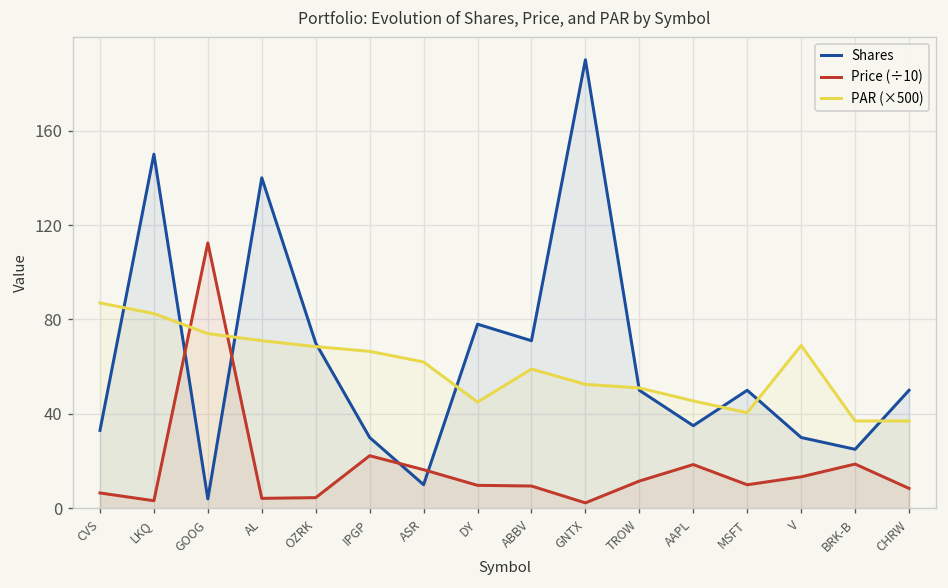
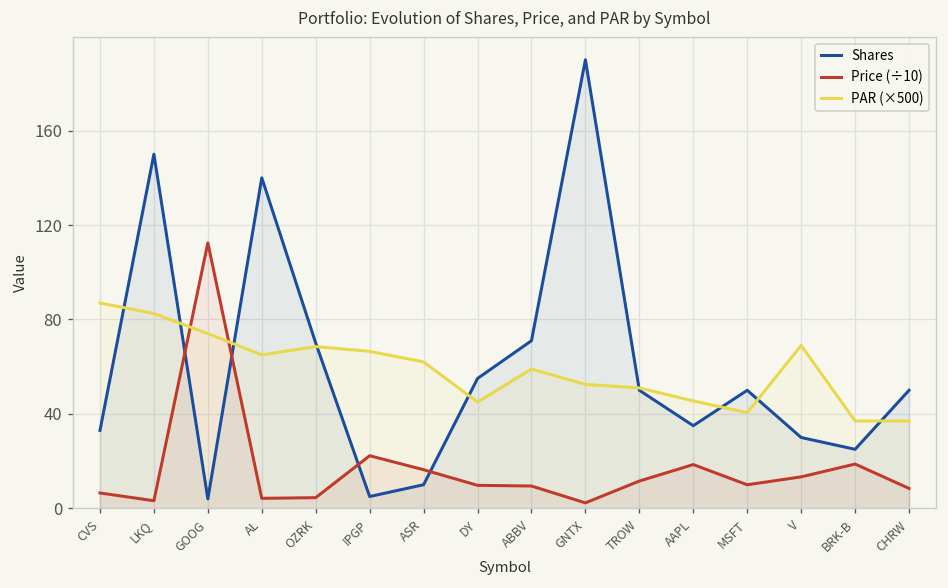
  {
    "Shares": {
      "CVS": 33,
      "LKQ": 150,
      "GOOG": 4,
      "AL": 140,
      "OZRK": 70,
-     "IPGP": 30,
+     "IPGP": 5,
      "ASR": 10,
-     "DY": 78,
+     "DY": 55,
      "ABBV": 71,
      "GNTX": 190,
      "AAPL": 35,
      "MSFT": 50,
      "V": 30,
      "BRK-B": 25,
      "CHRW": 50
    },
    "Price (÷10)": {
      "CVS": 7,
      "LKQ": 3,
      "GOOG": 112,
      "AL": 4,
      "OZRK": 5,
      "IPGP": 22,
      "ASR": 16,
      "DY": 10,
      "ABBV": 9,
      "GNTX": 2,
      "TROW": 12,
      "AAPL": 19,
      "MSFT": 10,
      "V": 13,
      "BRK-B": 19,
      "CHRW": 8
    },
    "PAR (×500)": {
      "CVS": 87,
      "LKQ": 83,
      "GOOG": 74,
-     "AL": 71,
+     "AL": 65,
      "OZRK": 69,
      "IPGP": 67,
      "ASR": 62,
      "DY": 45,
      "ABBV": 59,
      "GNTX": 53,
      "AAPL": 46,
      "MSFT": 41,
      "V": 69,
      "BRK-B": 37,
      "CHRW": 37
    }
  }
